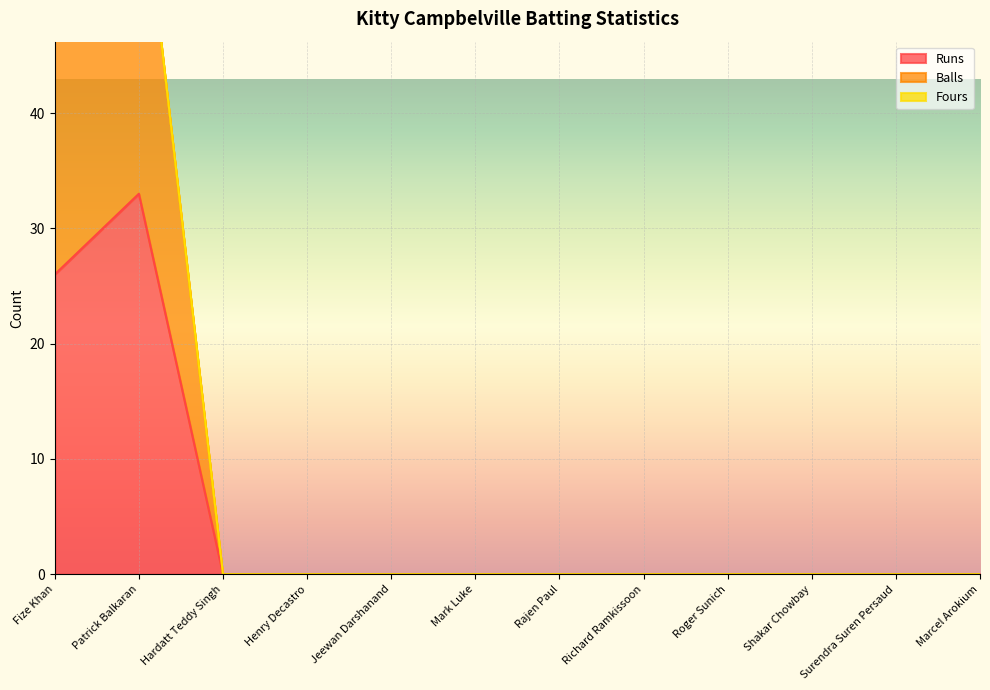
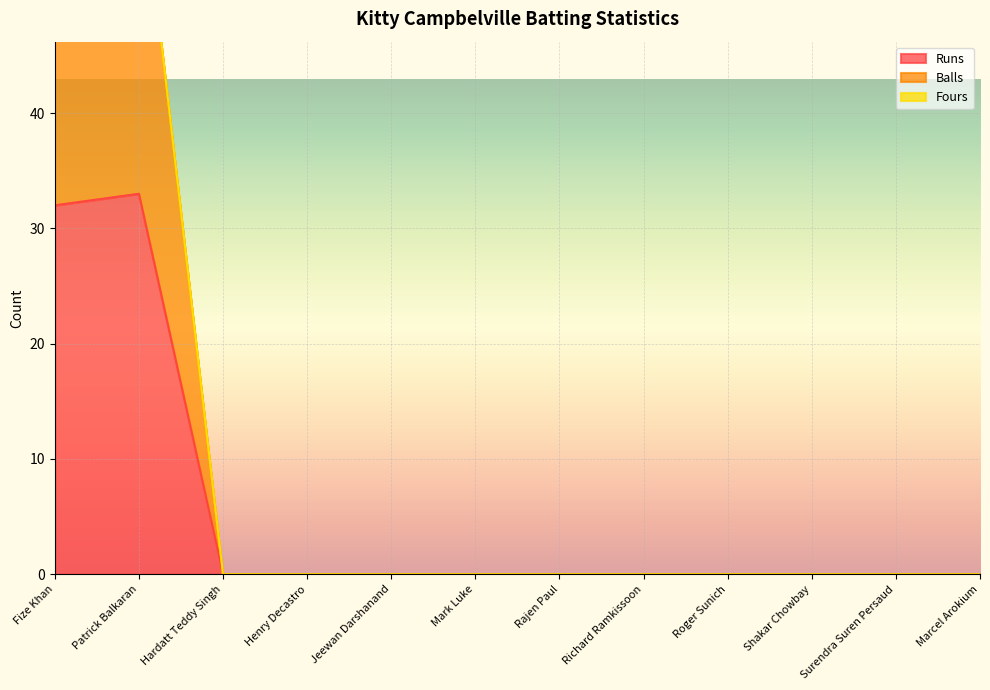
  {
    "Runs": {
-     "Fize Khan": 26,
+     "Fize Khan": 32,
      "Patrick Balkaran": 33
    }
  }
